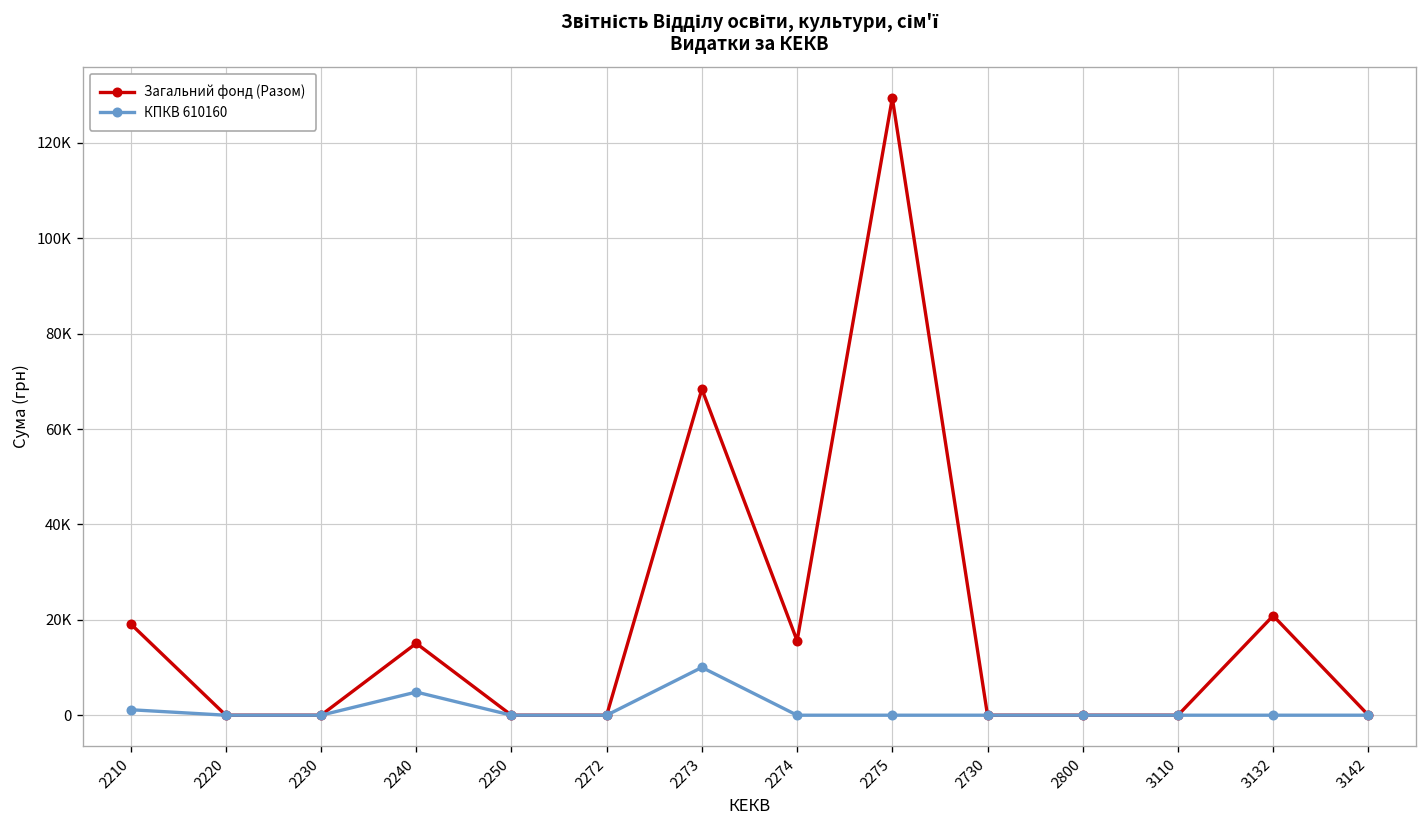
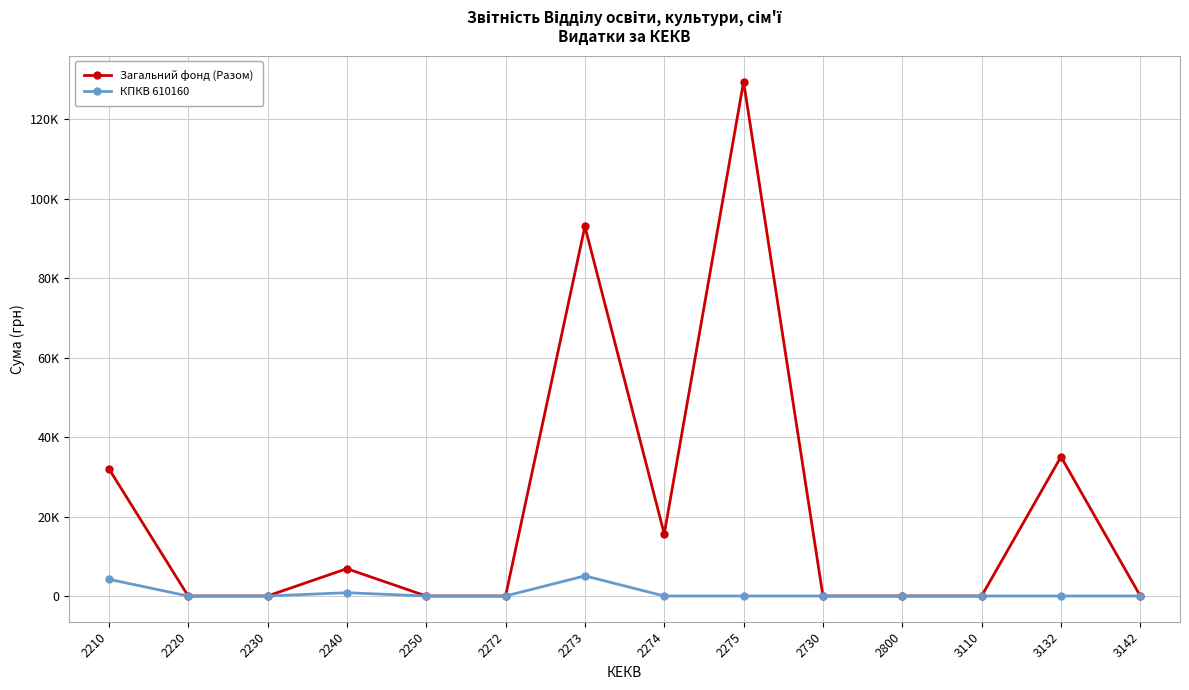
  {
    "Загальний фонд (Разом)": {
-     "2210": 19000,
-     "2240": 15000,
-     "2273": 68000,
+     "2210": 32000,
+     "2240": 7000,
+     "2273": 93000,
      "2274": 16000,
      "2275": 129000,
-     "3132": 21000
+     "3132": 35000
    },
    "КПКВ 610160": {
-     "2210": 1000,
-     "2240": 5000,
-     "2273": 10000,
+     "2210": 4000,
+     "2240": 1000,
+     "2273": 5000,
      "2274": 0,
      "2275": 0,
      "3132": 0
    }
  }
